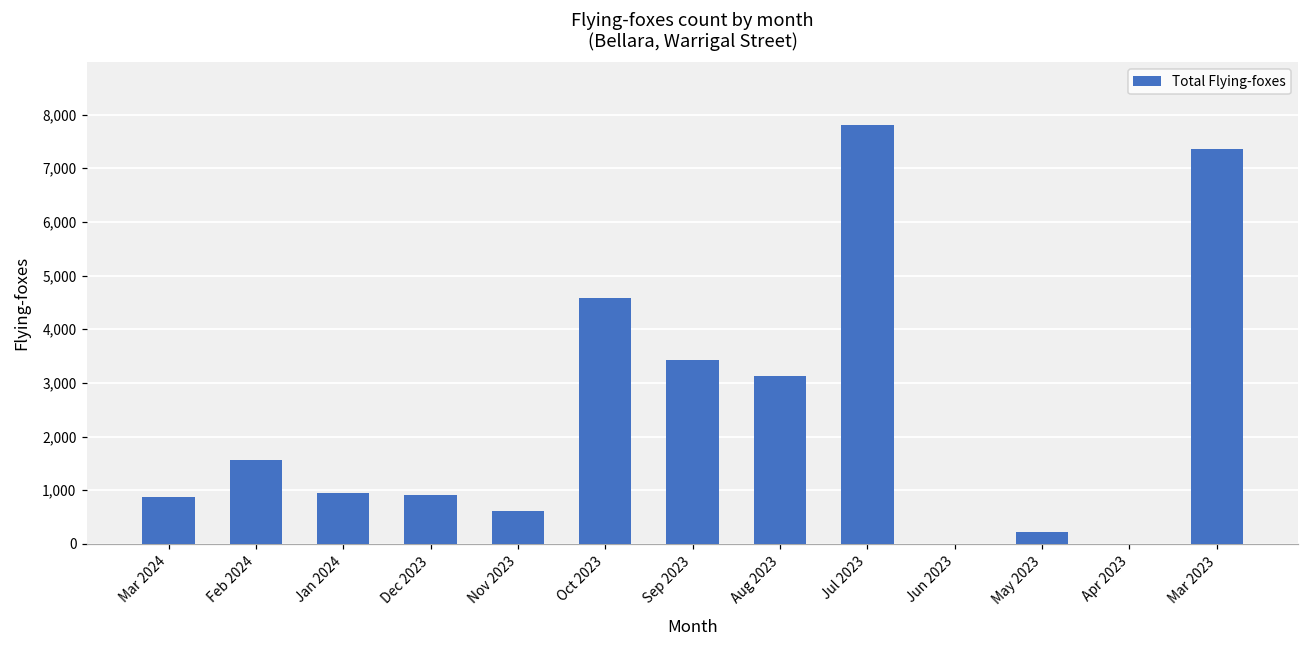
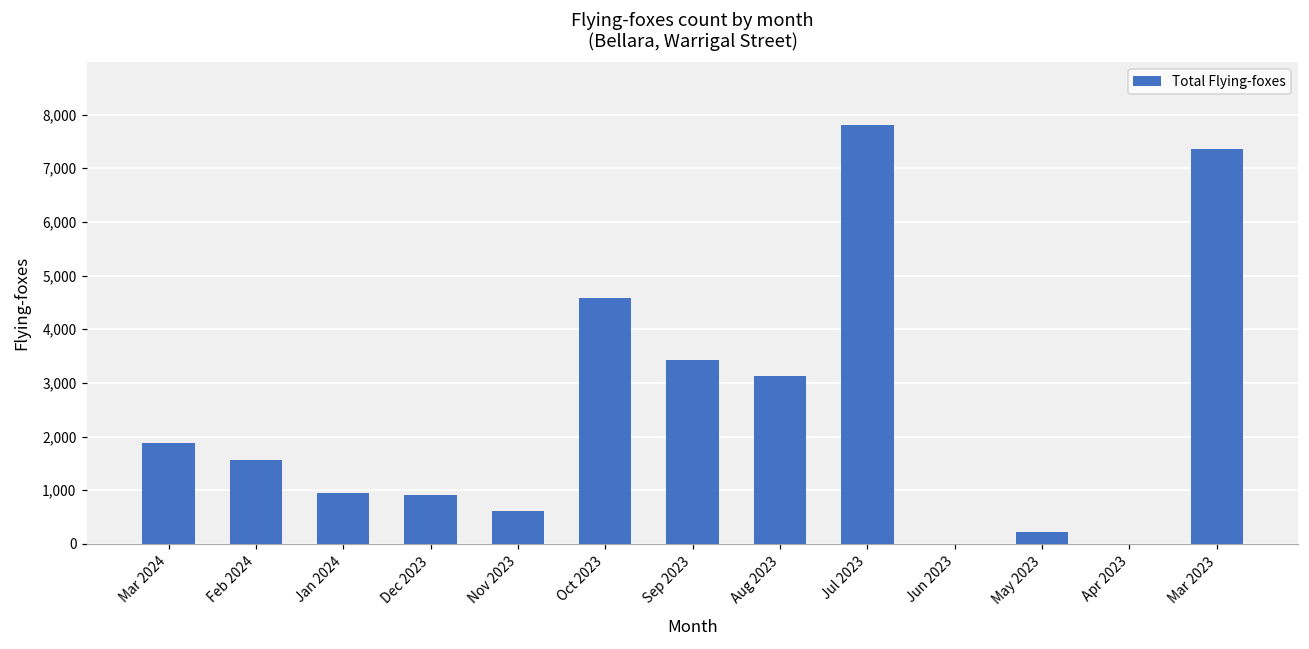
  {
-   "Mar 2024": "900",
+   "Mar 2024": "1,900",
    "Feb 2024": "1,600",
    "Jan 2024": "1,000",
    "Dec 2023": "900",
    "Nov 2023": "600",
    "Oct 2023": "4,600",
    "Sep 2023": "3,400",
    "Aug 2023": "3,100",
    "Jul 2023": "7,800",
    "Jun 2023": "0",
    "May 2023": "200",
    "Apr 2023": "0",
    "Mar 2023": "7,400"
  }
